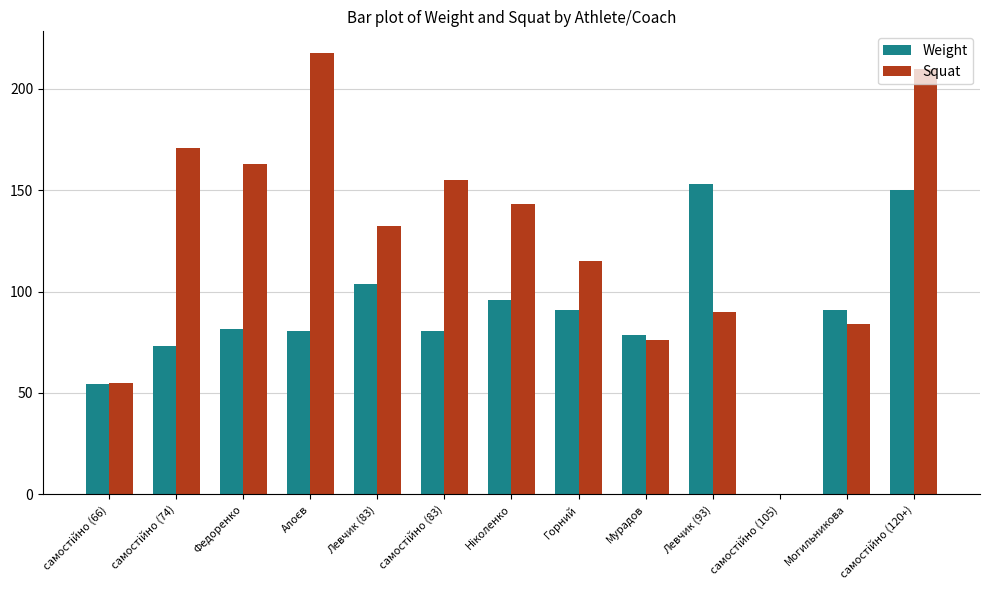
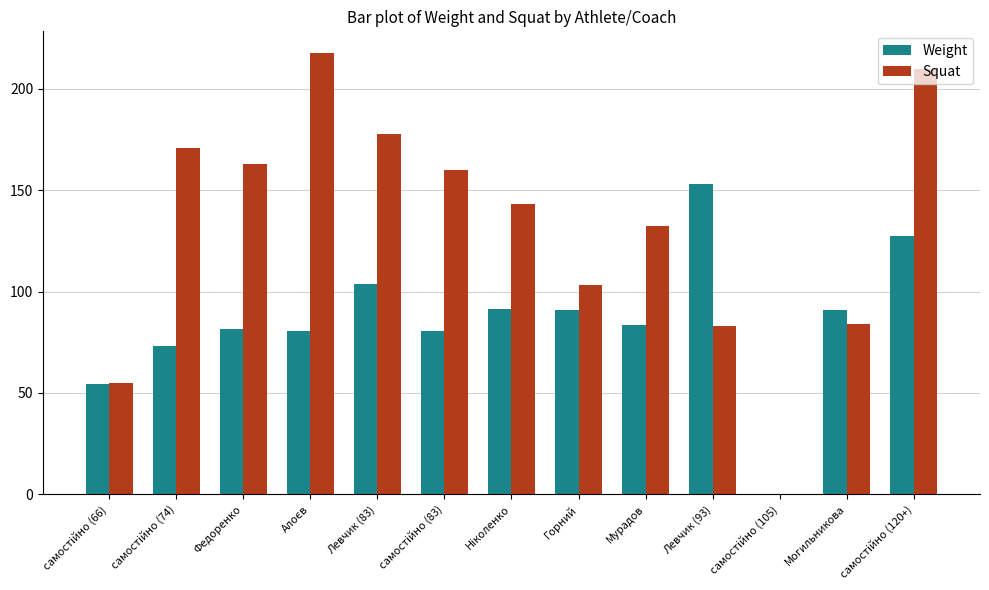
  {
    "Weight": {
      "самостійно (66)": 55,
      "самостійно (74)": 73,
      "Федоренко": 82,
      "Алоєв": 80,
      "Левчик (83)": 104,
      "самостійно (83)": 80,
-     "Ніколенко": 96,
+     "Ніколенко": 91,
      "Горний": 91,
-     "Мурадов": 79,
+     "Мурадов": 84,
      "Левчик (93)": 153,
      "самостійно (105)": 0,
      "Могильникова": 91,
-     "самостійно (120+)": 150
+     "самостійно (120+)": 128
    },
    "Squat": {
      "самостійно (66)": 55,
      "самостійно (74)": 171,
      "Федоренко": 163,
      "Алоєв": 218,
-     "Левчик (83)": 133,
-     "самостійно (83)": 155,
+     "Левчик (83)": 178,
+     "самостійно (83)": 160,
      "Ніколенко": 143,
-     "Горний": 115,
-     "Мурадов": 76,
-     "Левчик (93)": 90,
+     "Горний": 103,
+     "Мурадов": 133,
+     "Левчик (93)": 83,
      "самостійно (105)": 0,
      "Могильникова": 84
    }
  }
